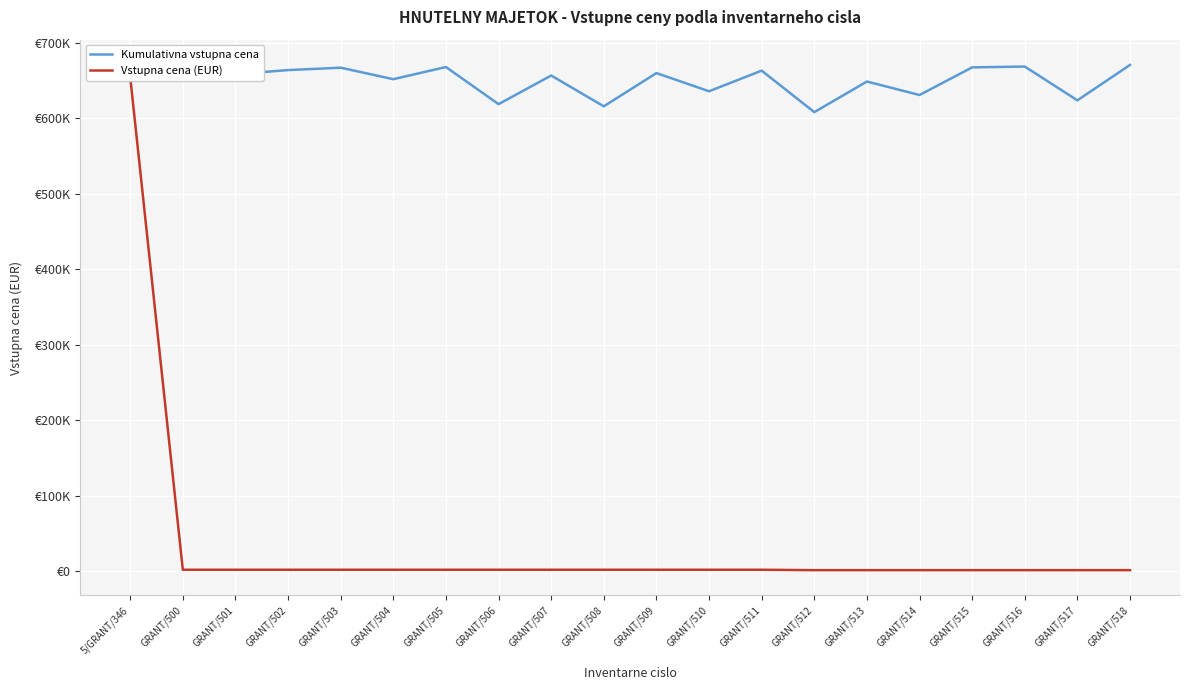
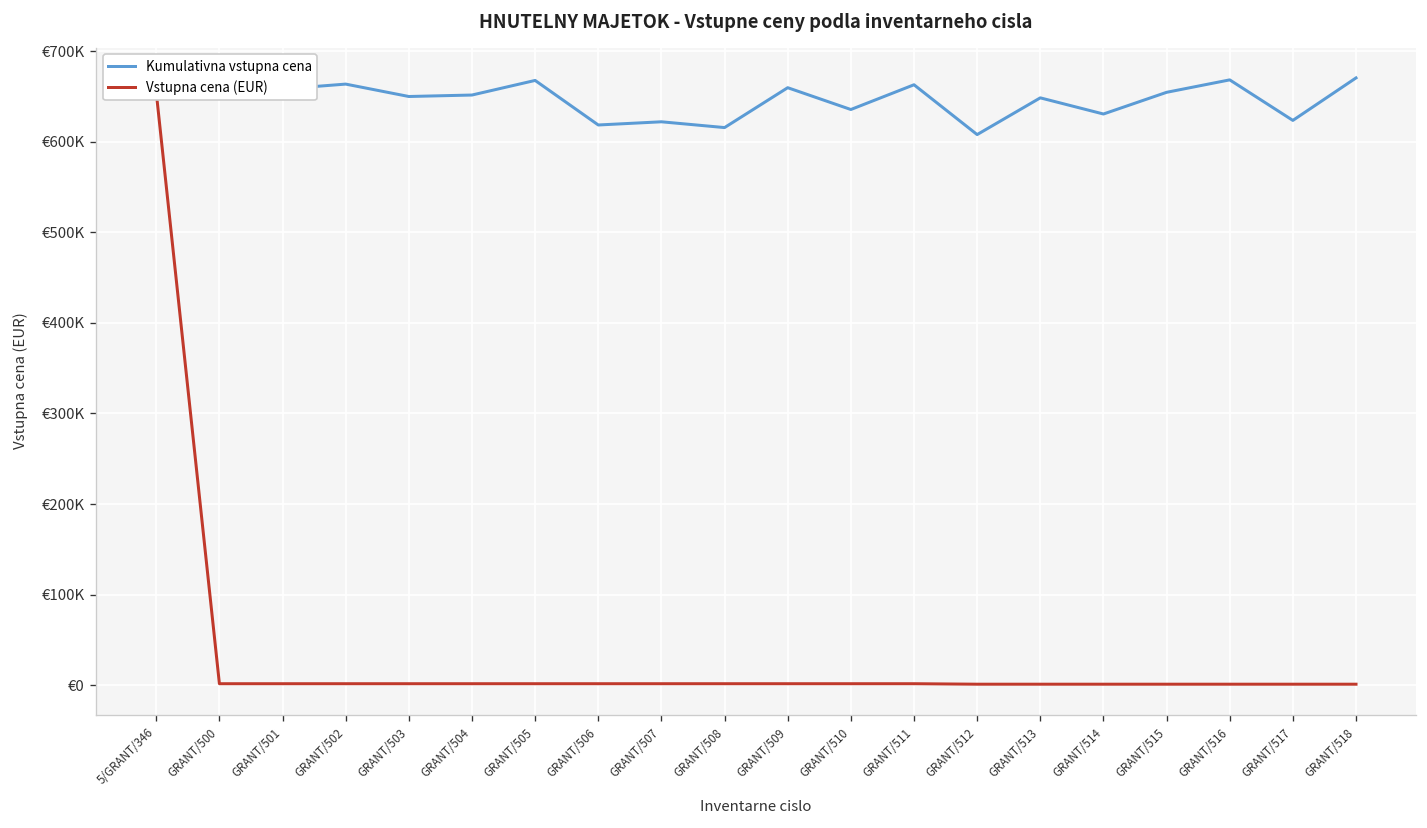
  {
    "Kumulativna vstupna cena": {
      "GRANT/502": "€660000",
-     "GRANT/503": "€670000",
+     "GRANT/503": "€650000",
      "GRANT/504": "€650000",
      "GRANT/505": "€670000",
      "GRANT/506": "€620000",
-     "GRANT/507": "€660000",
+     "GRANT/507": "€620000",
      "GRANT/508": "€620000",
      "GRANT/509": "€660000",
      "GRANT/510": "€640000",
      "GRANT/511": "€660000",
      "GRANT/512": "€610000",
      "GRANT/513": "€650000",
      "GRANT/514": "€630000",
-     "GRANT/515": "€670000",
+     "GRANT/515": "€650000",
      "GRANT/516": "€670000",
      "GRANT/517": "€620000",
      "GRANT/518": "€670000"
    },
    "Vstupna cena (EUR)": {
      "GRANT/500": "€0",
      "GRANT/501": "€0",
      "GRANT/502": "€0",
      "GRANT/503": "€0",
      "GRANT/504": "€0",
      "GRANT/505": "€0",
      "GRANT/506": "€0",
      "GRANT/507": "€0",
      "GRANT/508": "€0",
      "GRANT/509": "€0",
      "GRANT/510": "€0",
      "GRANT/511": "€0",
      "GRANT/512": "€0",
      "GRANT/513": "€0",
      "GRANT/514": "€0",
      "GRANT/515": "€0",
      "GRANT/516": "€0",
      "GRANT/517": "€0",
      "GRANT/518": "€0"
    }
  }
